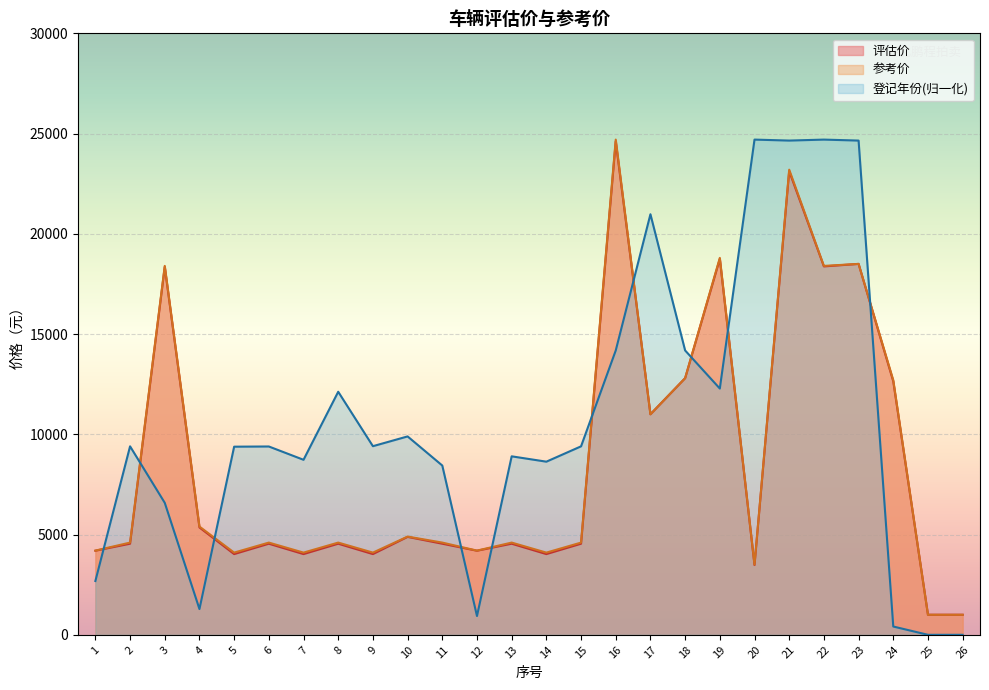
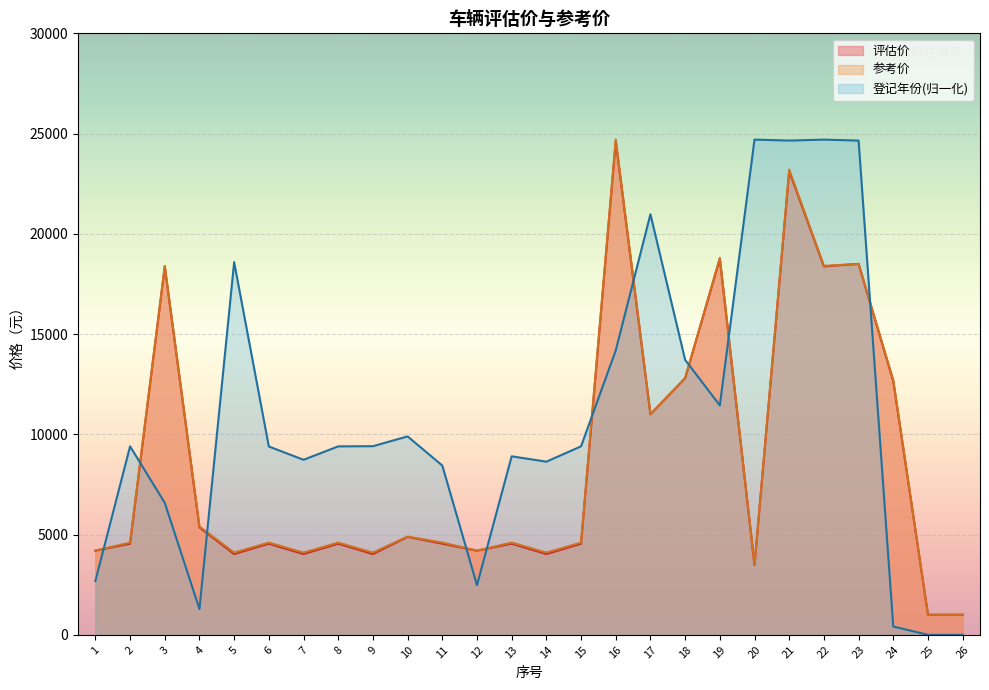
  {
    "登记年份(归一化)": {
      "1": 2700,
      "2": 9400,
      "3": 6600,
      "4": 1300,
-     "5": 9400,
+     "5": 18600,
      "6": 9400,
      "7": 8700,
-     "8": 12100,
+     "8": 9400,
      "9": 9400,
      "10": 9900,
      "11": 8400,
-     "12": 900,
+     "12": 2500,
      "13": 8900,
      "14": 8600,
      "15": 9400,
      "16": 14200,
      "17": 21000,
-     "18": 14200,
-     "19": 12300,
+     "18": 13700,
+     "19": 11400,
      "20": 24700,
      "21": 24700,
      "22": 24700,
      "23": 24700,
      "24": 400,
      "25": 0,
      "26": 0
    }
  }
